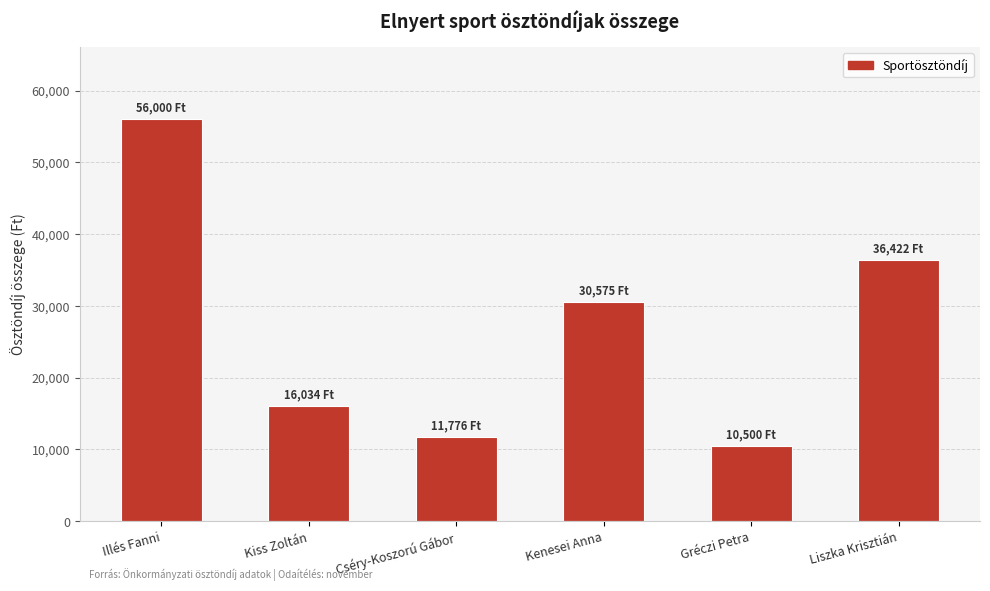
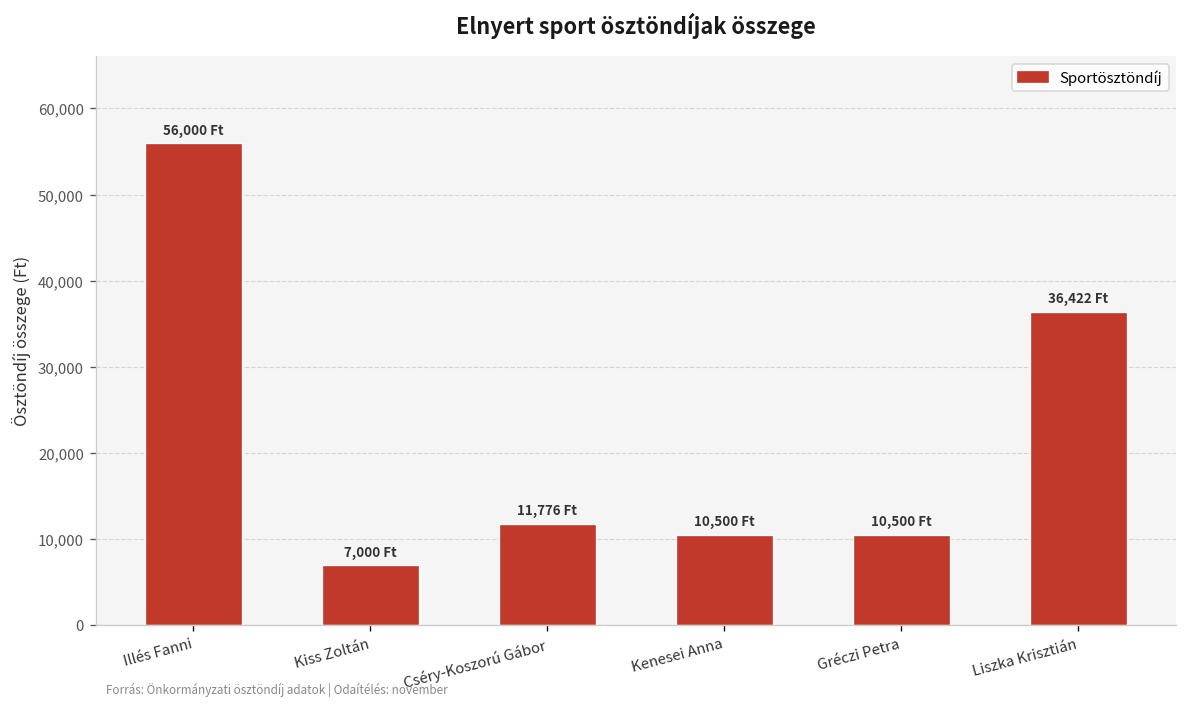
  {
    "Illés Fanni": "56,000",
-   "Kiss Zoltán": "16,034",
+   "Kiss Zoltán": "7,000",
    "Cséry-Koszorú Gábor": "11,776",
-   "Kenesei Anna": "30,575",
+   "Kenesei Anna": "10,500",
    "Gréczi Petra": "10,500",
    "Liszka Krisztián": "36,422"
  }
